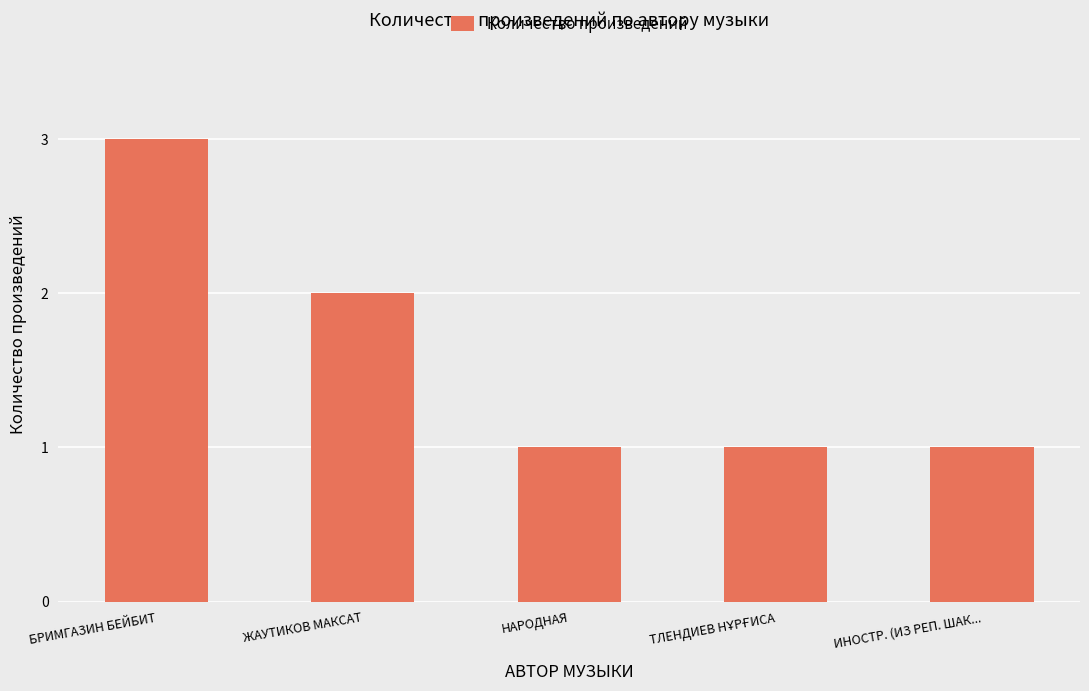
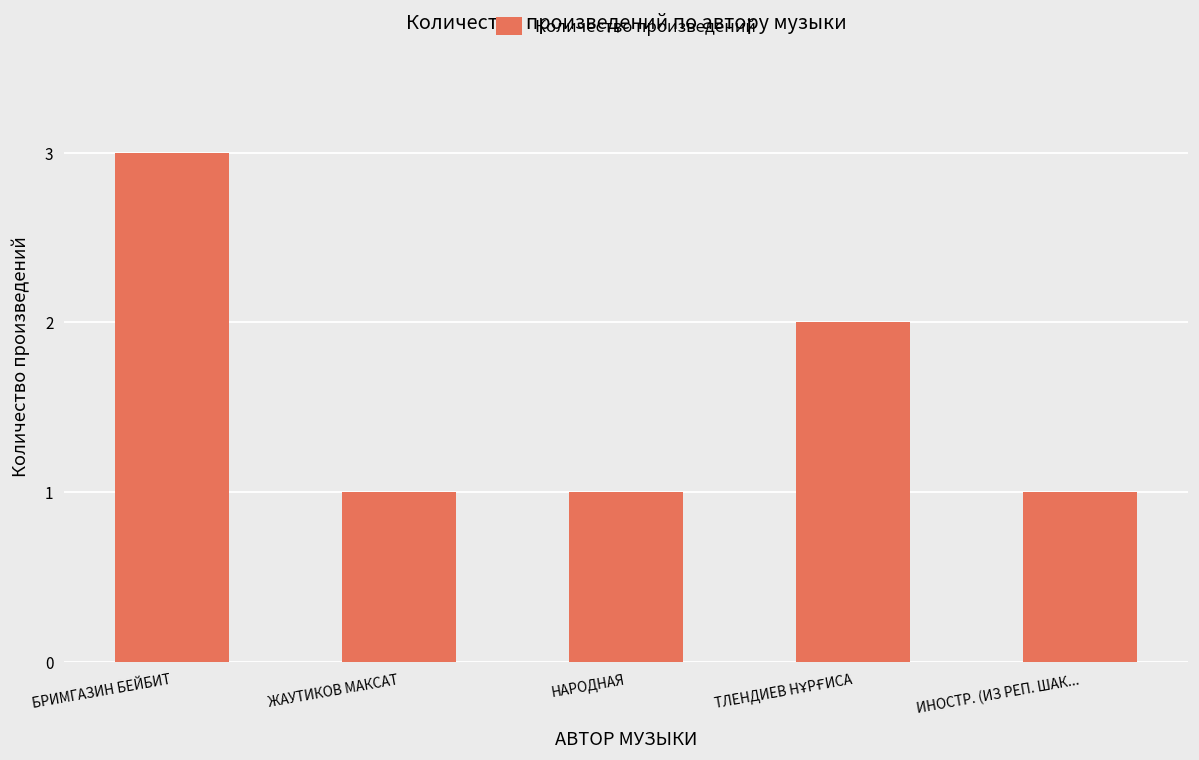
  {
    "БРИМГАЗИН БЕЙБИТ": 3,
-   "ЖАУТИКОВ МАКСАТ": 2,
+   "ЖАУТИКОВ МАКСАТ": 1,
    "НАРОДНАЯ": 1,
-   "ТЛЕНДИЕВ НҰРҒИСА": 1,
+   "ТЛЕНДИЕВ НҰРҒИСА": 2,
    "ИНОСТР. (ИЗ РЕП. ШАК...": 1
  }
